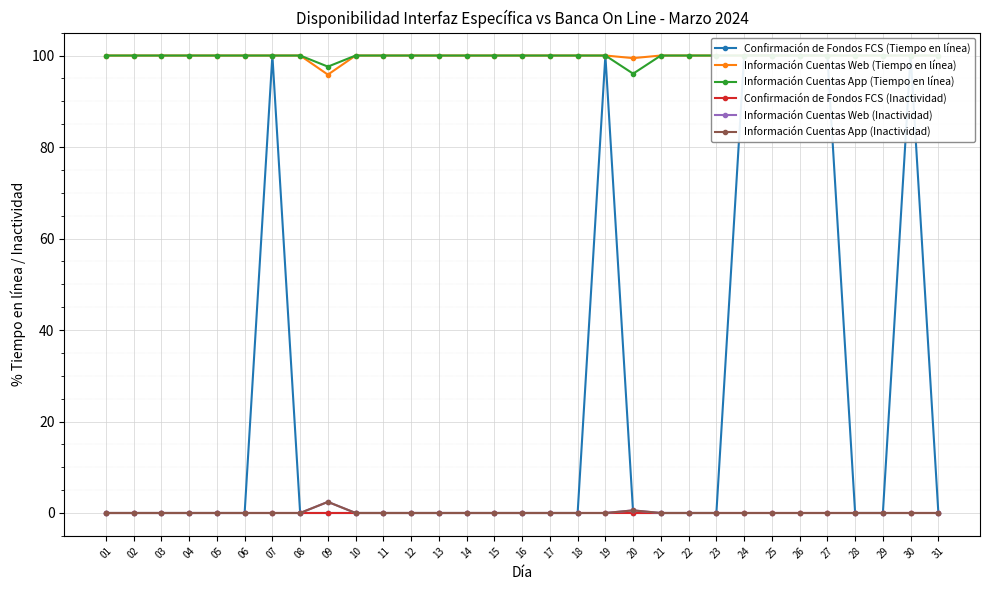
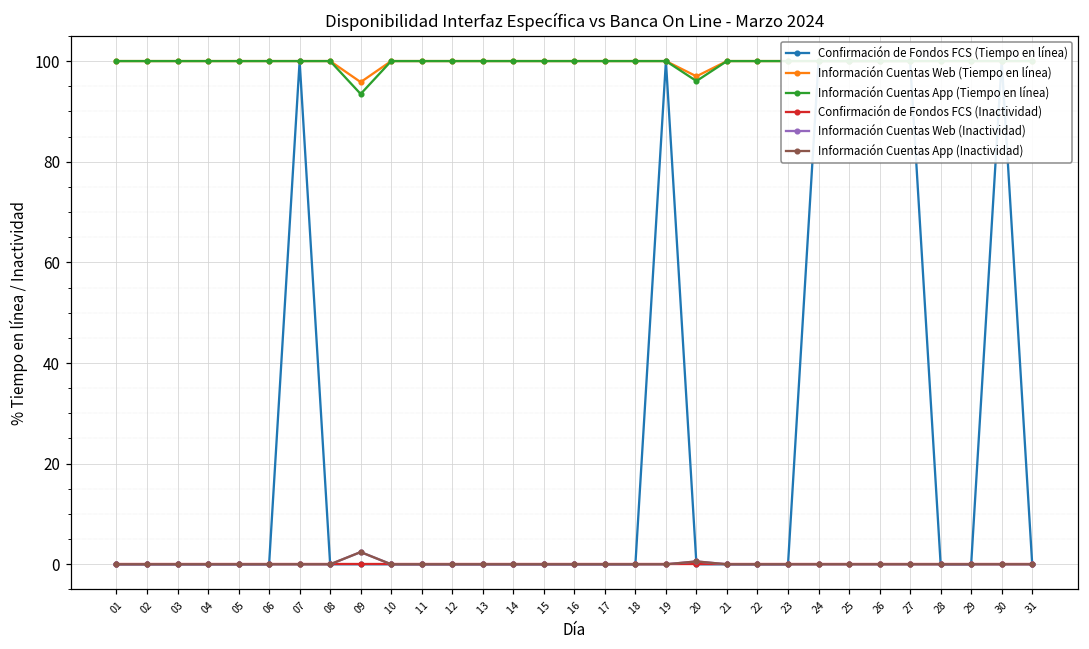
  {
    "Información Cuentas Web (Tiempo en línea)": {
      "09": 96,
-     "20": 99
+     "20": 97
    },
    "Información Cuentas App (Tiempo en línea)": {
-     "09": 98,
+     "09": 93,
      "20": 96
    },
    "Información Cuentas App (Inactividad)": {
      "09": 2,
      "20": 1
    }
  }
